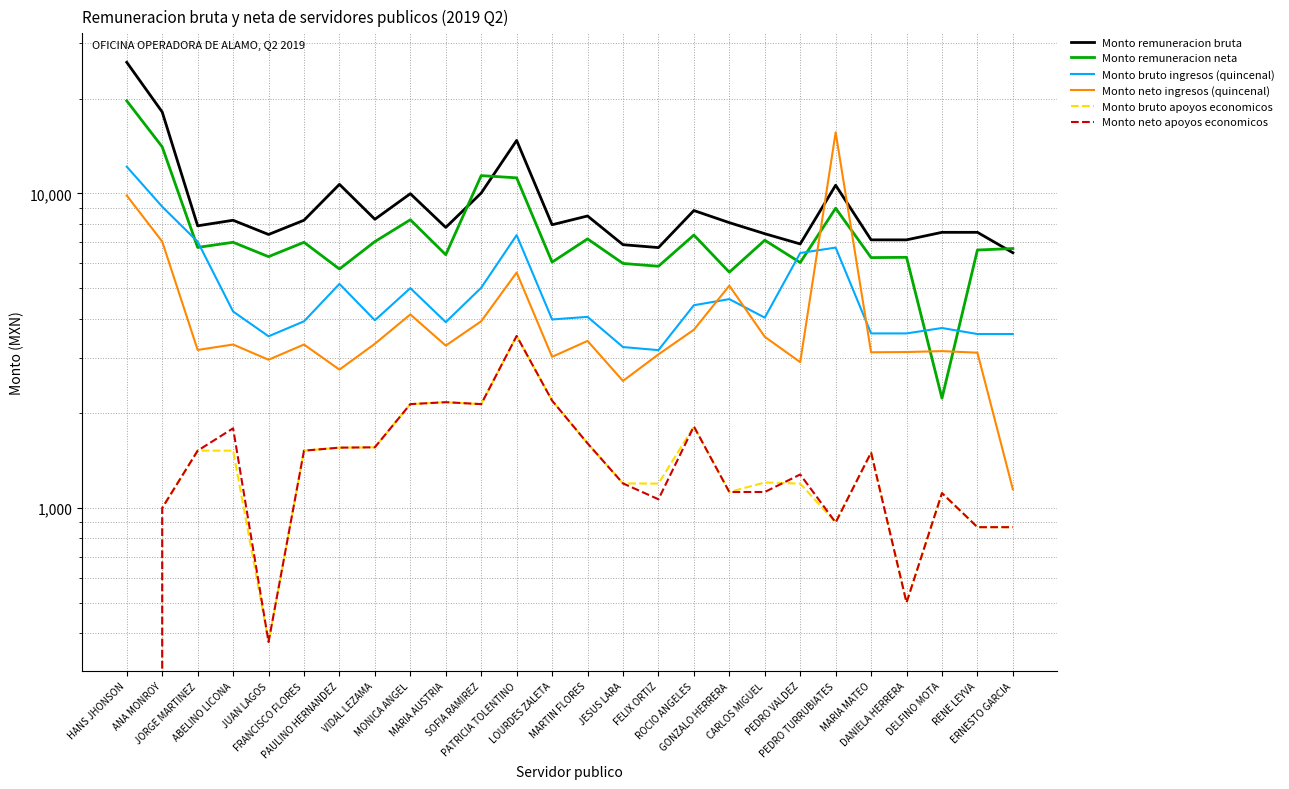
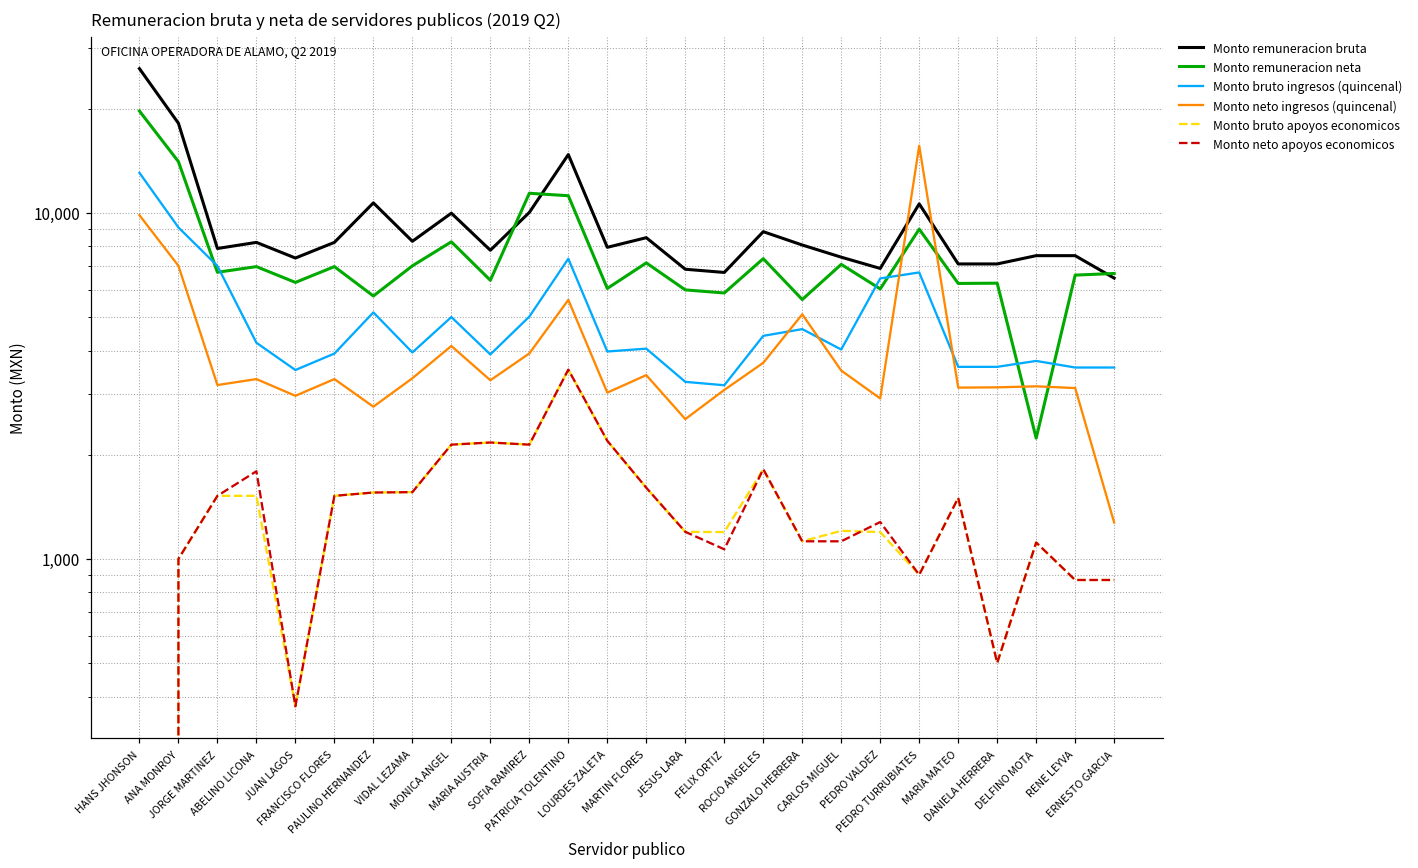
  {
    "Monto remuneracion bruta": {
      "ANA MONROY": "18,000",
      "JORGE MARTINEZ": "7,900",
      "ABELINO LICONA": "8,200",
      "JUAN LAGOS": "7,400",
      "FRANCISCO FLORES": "8,200",
      "PAULINO HERNANDEZ": "10,700",
      "VIDAL LEZAMA": "8,300",
      "MONICA ANGEL": "10,000",
      "MARIA AUSTRIA": "7,800",
      "SOFIA RAMIREZ": "10,000",
      "PATRICIA TOLENTINO": "15,000",
      "LOURDES ZALETA": "7,900",
      "MARTIN FLORES": "8,500",
      "JESUS LARA": "6,900",
      "FELIX ORTIZ": "6,700",
      "ROCIO ANGELES": "8,800",
      "GONZALO HERRERA": "8,100",
      "CARLOS MIGUEL": "7,400",
      "PEDRO VALDEZ": "6,900",
      "PEDRO TURRUBIATES": "10,600",
      "MARIA MATEO": "7,100",
      "DANIELA HERRERA": "7,100",
      "DELFINO MOTA": "7,500",
      "RENE LEYVA": "7,500",
      "ERNESTO GARCIA": "6,500"
    },
    "Monto remuneracion neta": {
      "HANS JHONSON": "20,000",
      "ANA MONROY": "14,000",
      "JORGE MARTINEZ": "6,700",
      "ABELINO LICONA": "7,000",
      "JUAN LAGOS": "6,300",
      "FRANCISCO FLORES": "7,000",
      "PAULINO HERNANDEZ": "5,700",
      "VIDAL LEZAMA": "7,000",
      "MONICA ANGEL": "8,200",
      "MARIA AUSTRIA": "6,400",
      "SOFIA RAMIREZ": "11,400",
      "PATRICIA TOLENTINO": "11,200",
      "LOURDES ZALETA": "6,000",
      "MARTIN FLORES": "7,200",
      "JESUS LARA": "6,000",
      "FELIX ORTIZ": "5,900",
      "ROCIO ANGELES": "7,400",
      "GONZALO HERRERA": "5,600",
      "CARLOS MIGUEL": "7,100",
      "PEDRO VALDEZ": "6,000",
      "PEDRO TURRUBIATES": "9,000",
      "MARIA MATEO": "6,300",
      "DANIELA HERRERA": "6,300",
      "DELFINO MOTA": "2,200",
      "RENE LEYVA": "6,600",
      "ERNESTO GARCIA": "6,700"
    },
    "Monto bruto ingresos (quincenal)": {
-     "HANS JHONSON": "12,200",
+     "HANS JHONSON": "13,100",
      "ANA MONROY": "9,100",
      "JORGE MARTINEZ": "7,000",
      "ABELINO LICONA": "4,200",
      "JUAN LAGOS": "3,500",
      "FRANCISCO FLORES": "3,900",
      "PAULINO HERNANDEZ": "5,200",
      "VIDAL LEZAMA": "4,000",
      "MONICA ANGEL": "5,000",
      "MARIA AUSTRIA": "3,900",
      "SOFIA RAMIREZ": "5,000",
      "PATRICIA TOLENTINO": "7,400",
      "LOURDES ZALETA": "4,000",
      "MARTIN FLORES": "4,100",
      "JESUS LARA": "3,200",
      "FELIX ORTIZ": "3,200",
      "ROCIO ANGELES": "4,400",
      "GONZALO HERRERA": "4,600",
      "CARLOS MIGUEL": "4,000",
      "PEDRO VALDEZ": "6,500",
      "PEDRO TURRUBIATES": "6,700",
      "MARIA MATEO": "3,600",
      "DANIELA HERRERA": "3,600",
      "DELFINO MOTA": "3,700",
      "RENE LEYVA": "3,600",
      "ERNESTO GARCIA": "3,600"
    },
    "Monto neto ingresos (quincenal)": {
      "HANS JHONSON": "9,800",
      "ANA MONROY": "7,000",
      "JORGE MARTINEZ": "3,200",
      "ABELINO LICONA": "3,300",
      "JUAN LAGOS": "3,000",
      "FRANCISCO FLORES": "3,300",
      "PAULINO HERNANDEZ": "2,800",
      "VIDAL LEZAMA": "3,300",
      "MONICA ANGEL": "4,100",
      "MARIA AUSTRIA": "3,300",
      "SOFIA RAMIREZ": "3,900",
      "PATRICIA TOLENTINO": "5,600",
      "LOURDES ZALETA": "3,000",
      "MARTIN FLORES": "3,400",
      "JESUS LARA": "2,500",
      "FELIX ORTIZ": "3,100",
      "ROCIO ANGELES": "3,700",
      "GONZALO HERRERA": "5,100",
      "CARLOS MIGUEL": "3,500",
      "PEDRO VALDEZ": "2,900",
      "PEDRO TURRUBIATES": "16,000",
      "MARIA MATEO": "3,100",
      "DANIELA HERRERA": "3,100",
      "DELFINO MOTA": "3,200",
      "RENE LEYVA": "3,100",
-     "ERNESTO GARCIA": "1,150"
+     "ERNESTO GARCIA": "1,270"
    },
    "Monto bruto apoyos economicos": {
      "ABELINO LICONA": "1,500",
      "FELIX ORTIZ": "1,200",
      "CARLOS MIGUEL": "1,210",
      "PEDRO VALDEZ": "1,200"
    },
    "Monto neto apoyos economicos": {
      "ABELINO LICONA": "1,800",
      "FELIX ORTIZ": "1,070",
      "CARLOS MIGUEL": "1,120",
      "PEDRO VALDEZ": "1,280"
    }
  }
